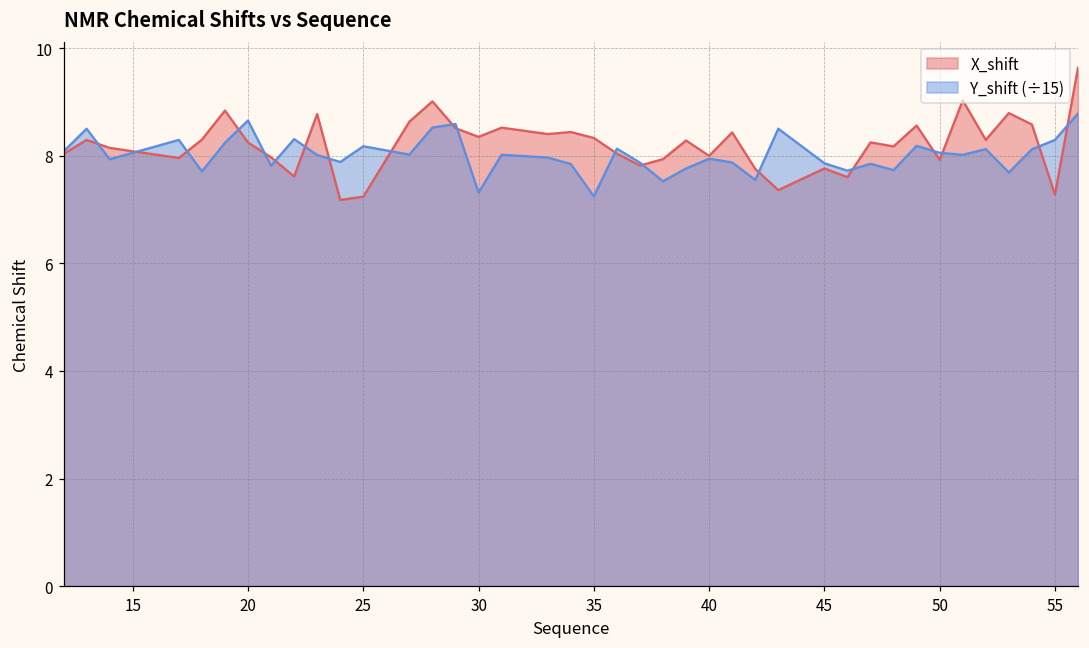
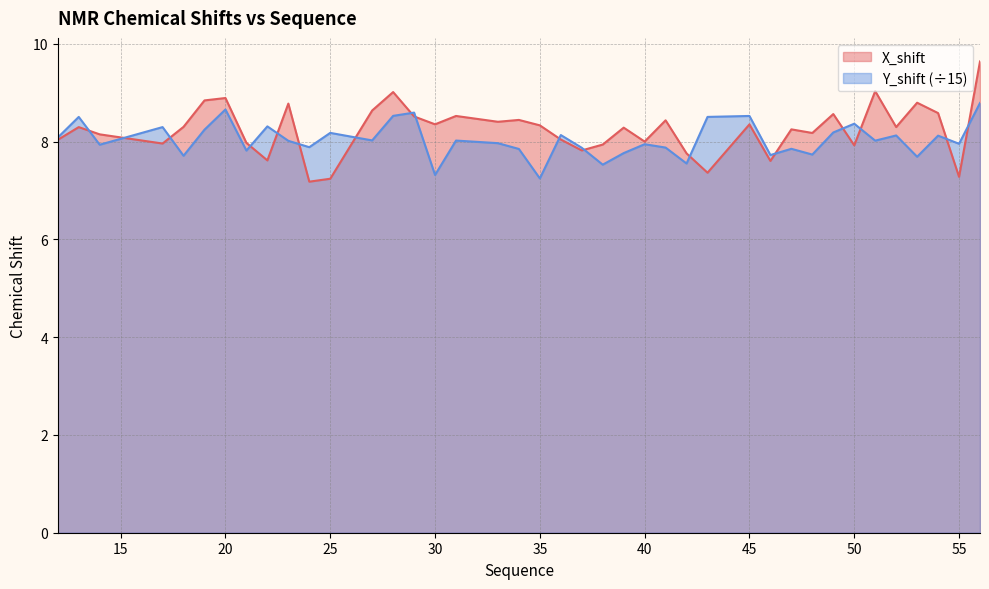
  {
    "X_shift": {
-     "20": 8.2,
+     "20": 8.9,
      "25": 7.2,
      "30": 8.4,
      "35": 8.3,
      "40": 8.0,
-     "45": 7.8,
+     "45": 8.4,
      "50": 7.9,
      "55": 7.3
    },
    "Y_shift (÷15)": {
      "20": 8.7,
      "25": 8.2,
      "30": 7.3,
      "35": 7.2,
      "40": 7.9,
-     "45": 7.9,
-     "50": 8.1,
-     "55": 8.3
+     "45": 8.5,
+     "50": 8.4,
+     "55": 8.0
    }
  }
